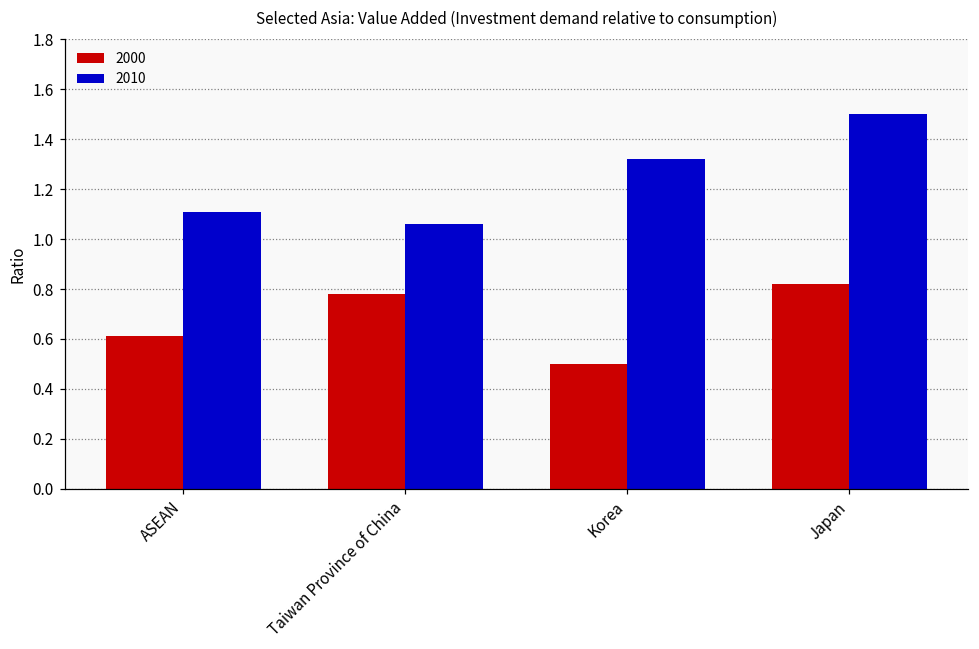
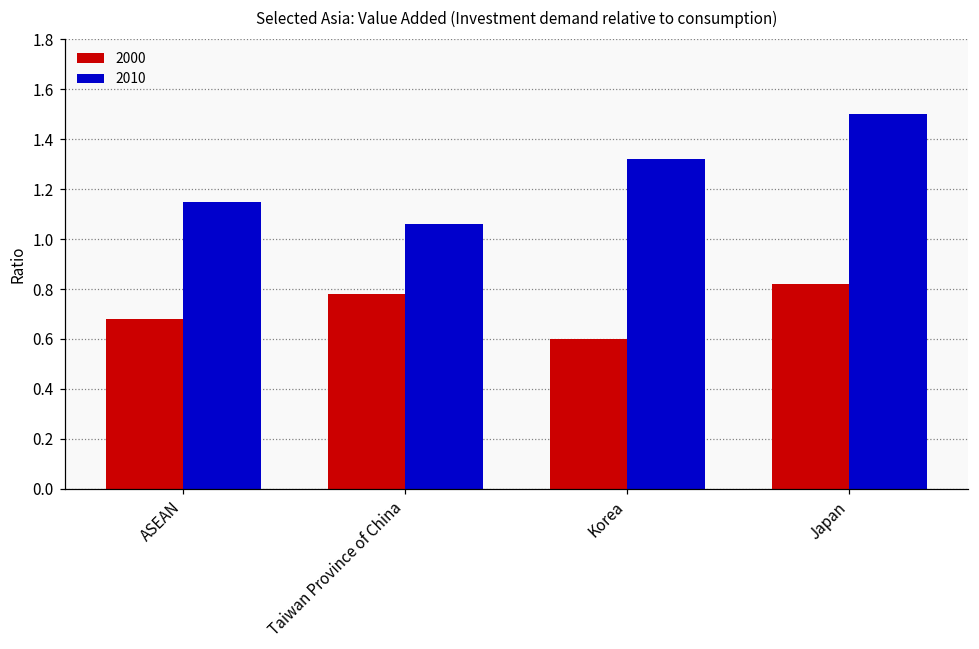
  {
    "2000": {
-     "ASEAN": 0.61,
+     "ASEAN": 0.68,
      "Taiwan Province of China": 0.78,
-     "Korea": 0.5,
+     "Korea": 0.6,
      "Japan": 0.82
    },
    "2010": {
-     "ASEAN": 1.11,
+     "ASEAN": 1.15,
      "Taiwan Province of China": 1.06,
      "Korea": 1.32,
      "Japan": 1.50
    }
  }
